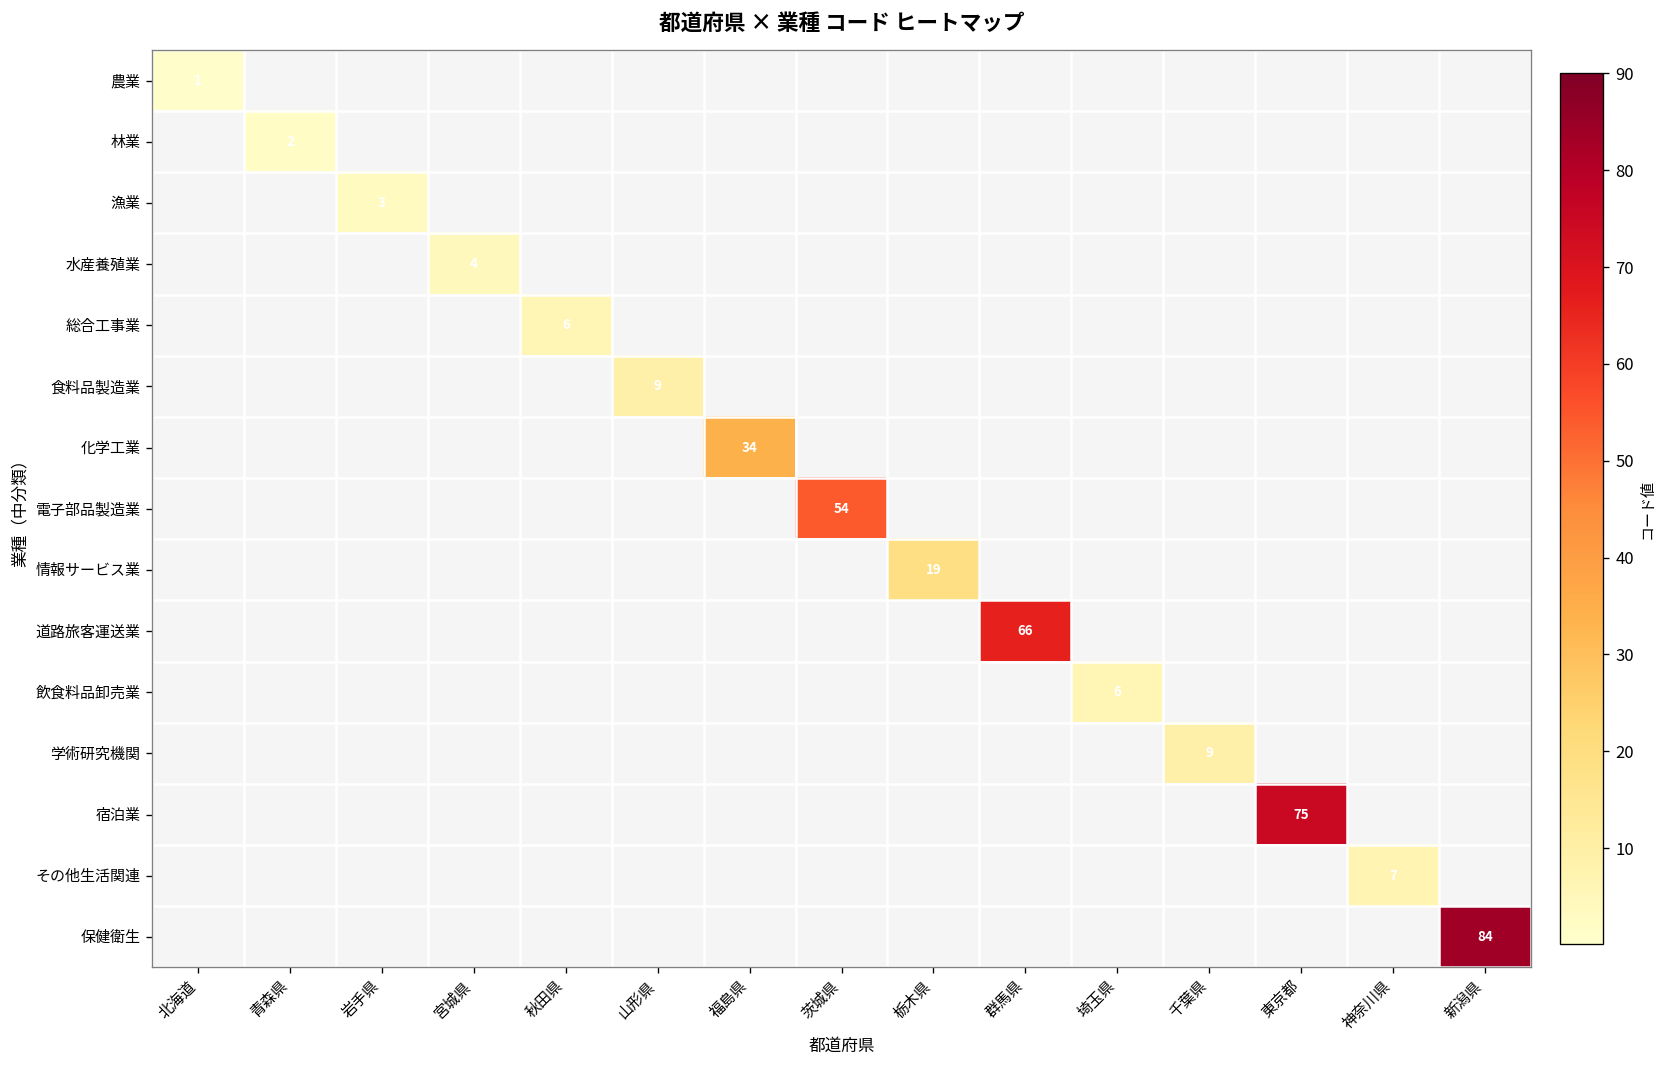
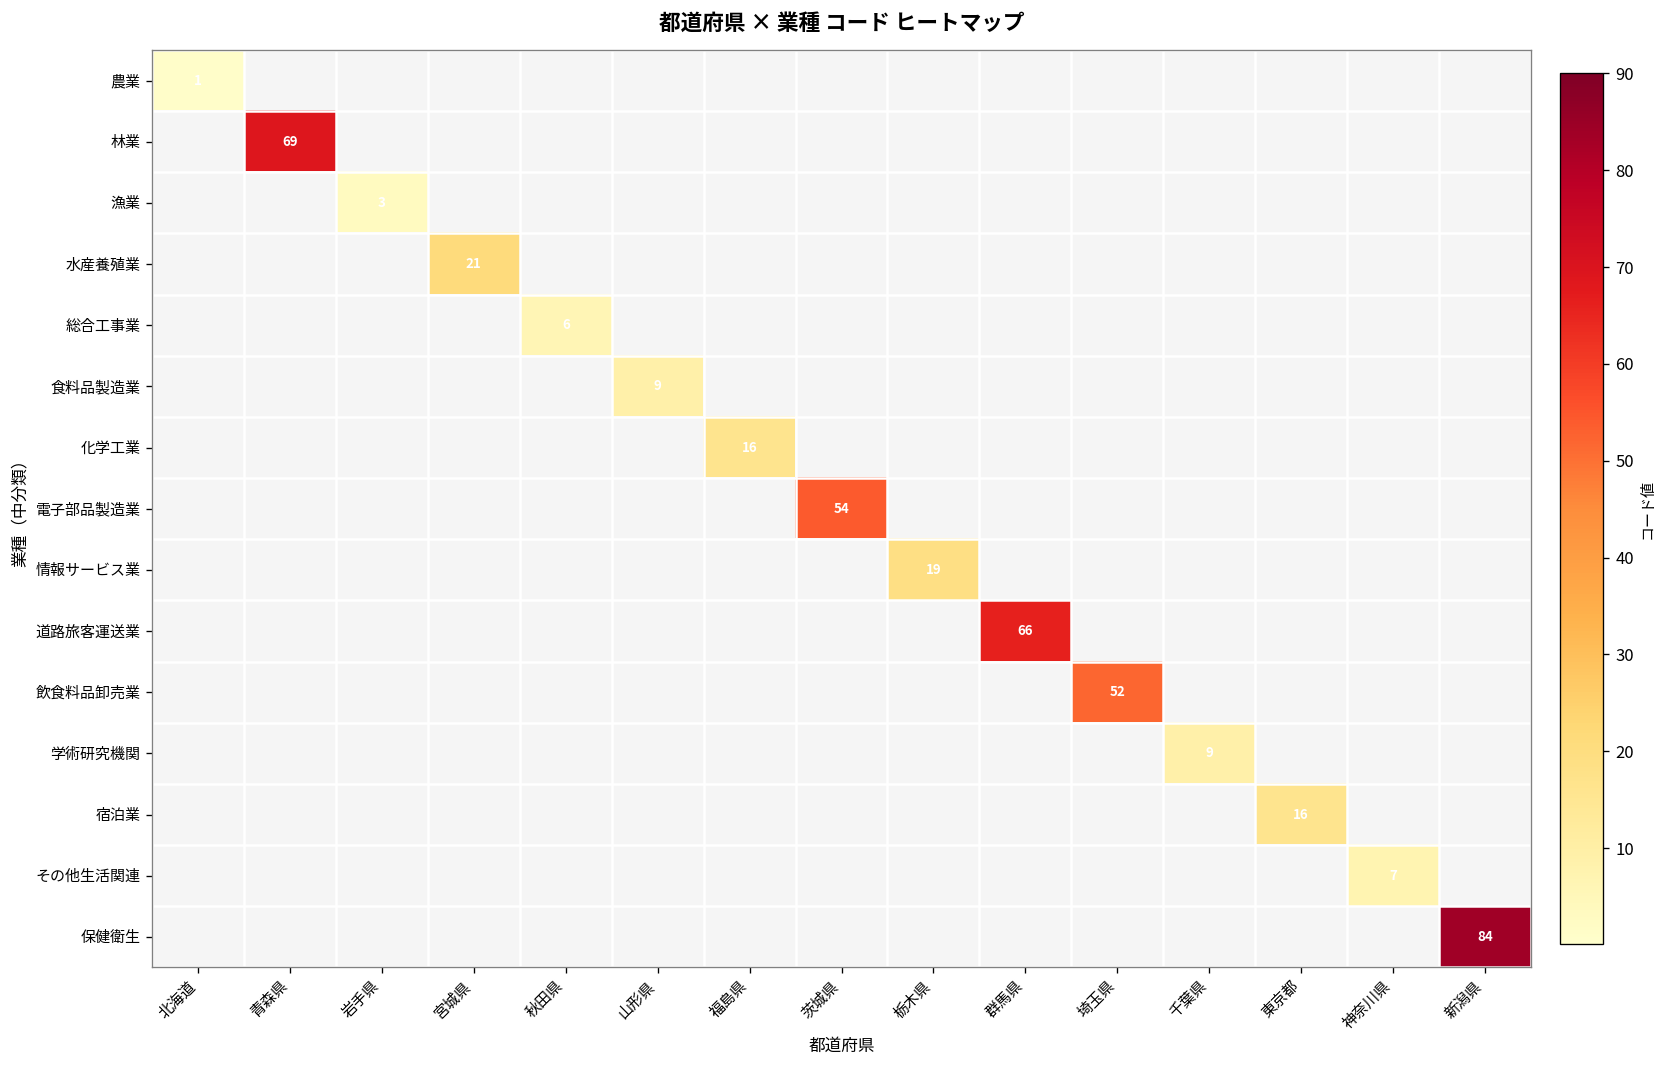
  {
    "農業": {
      "北海道": 1
    },
    "林業": {
-     "青森県": 2
+     "青森県": 69
    },
    "漁業": {
      "岩手県": 3
    },
    "水産養殖業": {
-     "宮城県": 4
+     "宮城県": 21
    },
    "総合工事業": {
      "秋田県": 6
    },
    "食料品製造業": {
      "山形県": 9
    },
    "化学工業": {
-     "福島県": 34
+     "福島県": 16
    },
    "電子部品製造業": {
      "茨城県": 54
    },
    "情報サービス業": {
      "栃木県": 19
    },
    "道路旅客運送業": {
      "群馬県": 66
    },
    "飲食料品卸売業": {
-     "埼玉県": 6
+     "埼玉県": 52
    },
    "学術研究機関": {
      "千葉県": 9
    },
    "宿泊業": {
-     "東京都": 75
+     "東京都": 16
    },
    "その他生活関連": {
      "神奈川県": 7
    },
    "保健衛生": {
      "新潟県": 84
    }
  }
